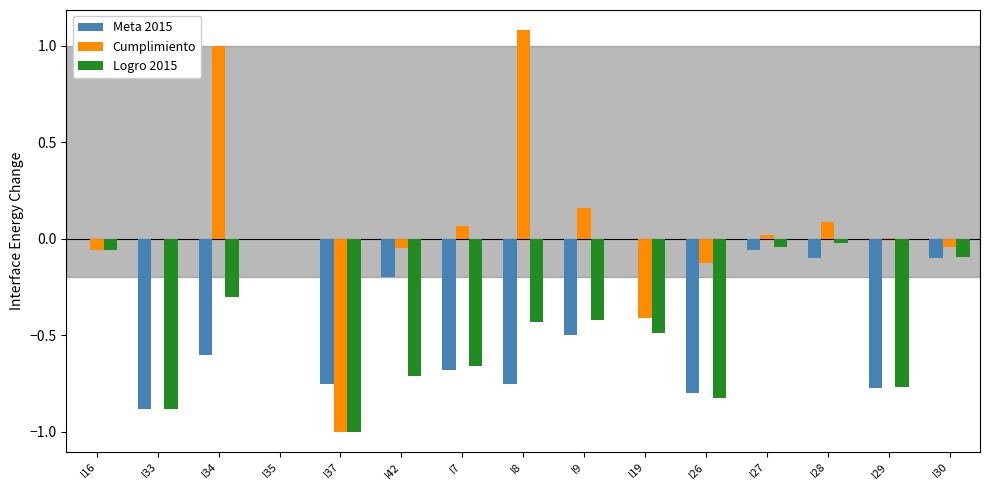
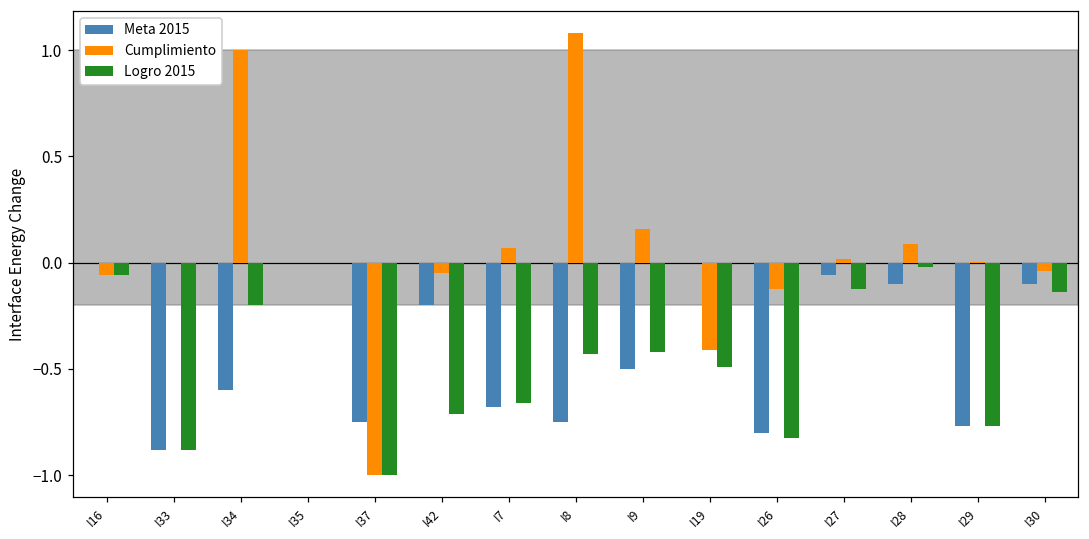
  {
    "Meta 2015": {
      "I16": 0.00,
      "I33": -0.88,
      "I34": -0.60,
      "I35": 0.00,
      "I37": -0.75,
      "I42": -0.20,
      "I7": -0.68,
      "I8": -0.75,
      "I9": -0.50,
      "I19": 0.00,
      "I26": -0.80,
      "I27": -0.06,
      "I28": -0.10,
      "I29": -0.77,
      "I30": -0.10
    },
    "Cumplimiento": {
      "I16": -0.06,
      "I34": 1.00,
      "I35": 0.00,
      "I37": -1.00,
      "I42": -0.05,
      "I7": 0.07,
      "I8": 1.08,
      "I9": 0.16,
      "I19": -0.41,
      "I26": -0.13,
      "I27": 0.02,
      "I28": 0.09,
      "I30": -0.04
    },
    "Logro 2015": {
      "I16": -0.06,
      "I33": -0.88,
-     "I34": -0.30,
+     "I34": -0.20,
      "I35": 0.00,
      "I37": -1.00,
      "I42": -0.71,
      "I7": -0.66,
      "I8": -0.43,
      "I9": -0.42,
      "I19": -0.49,
      "I26": -0.83,
-     "I27": -0.04,
+     "I27": -0.12,
      "I28": -0.02,
      "I29": -0.77,
-     "I30": -0.09
+     "I30": -0.14
    }
  }
